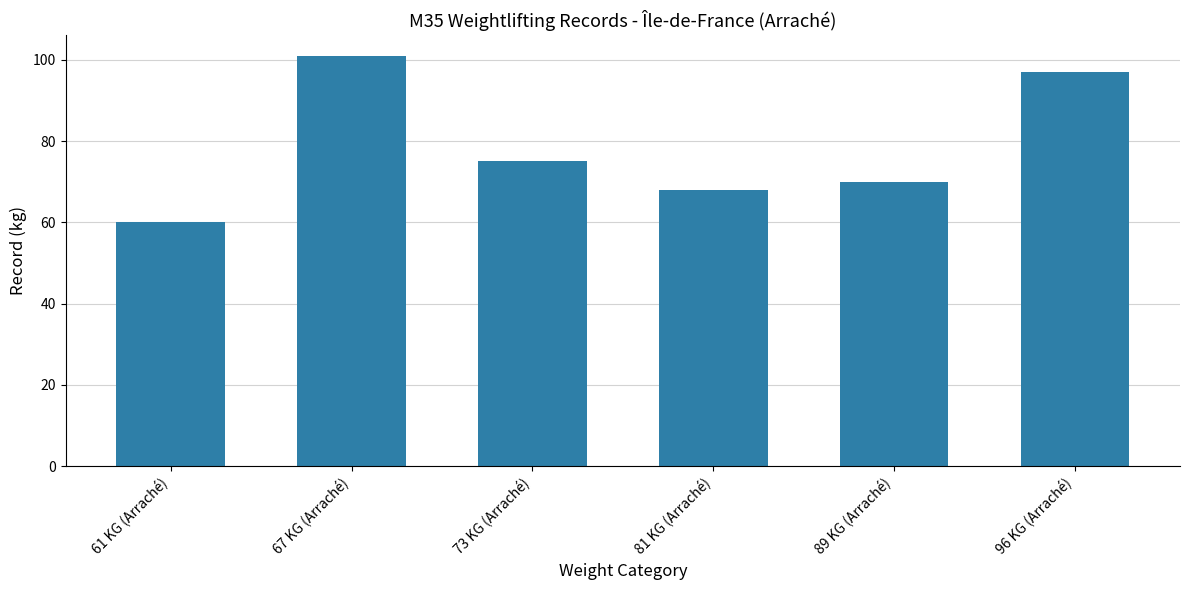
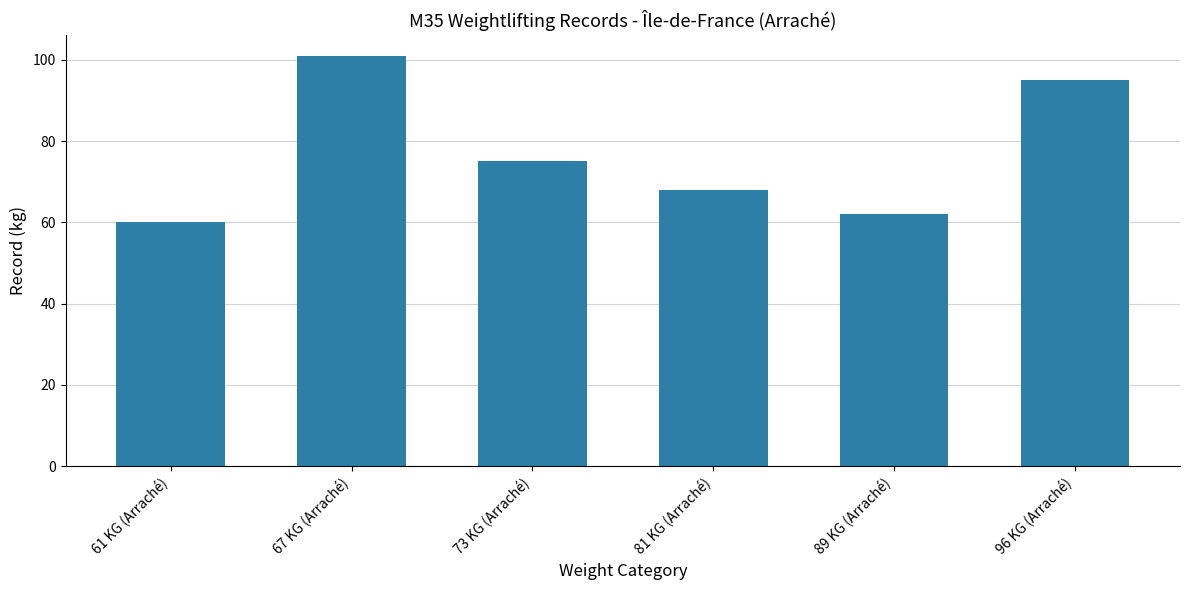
  {
    "61 KG (Arraché)": 60,
    "67 KG (Arraché)": 101,
    "73 KG (Arraché)": 75,
    "81 KG (Arraché)": 68,
-   "89 KG (Arraché)": 70,
-   "96 KG (Arraché)": 97
+   "89 KG (Arraché)": 62,
+   "96 KG (Arraché)": 95
  }
